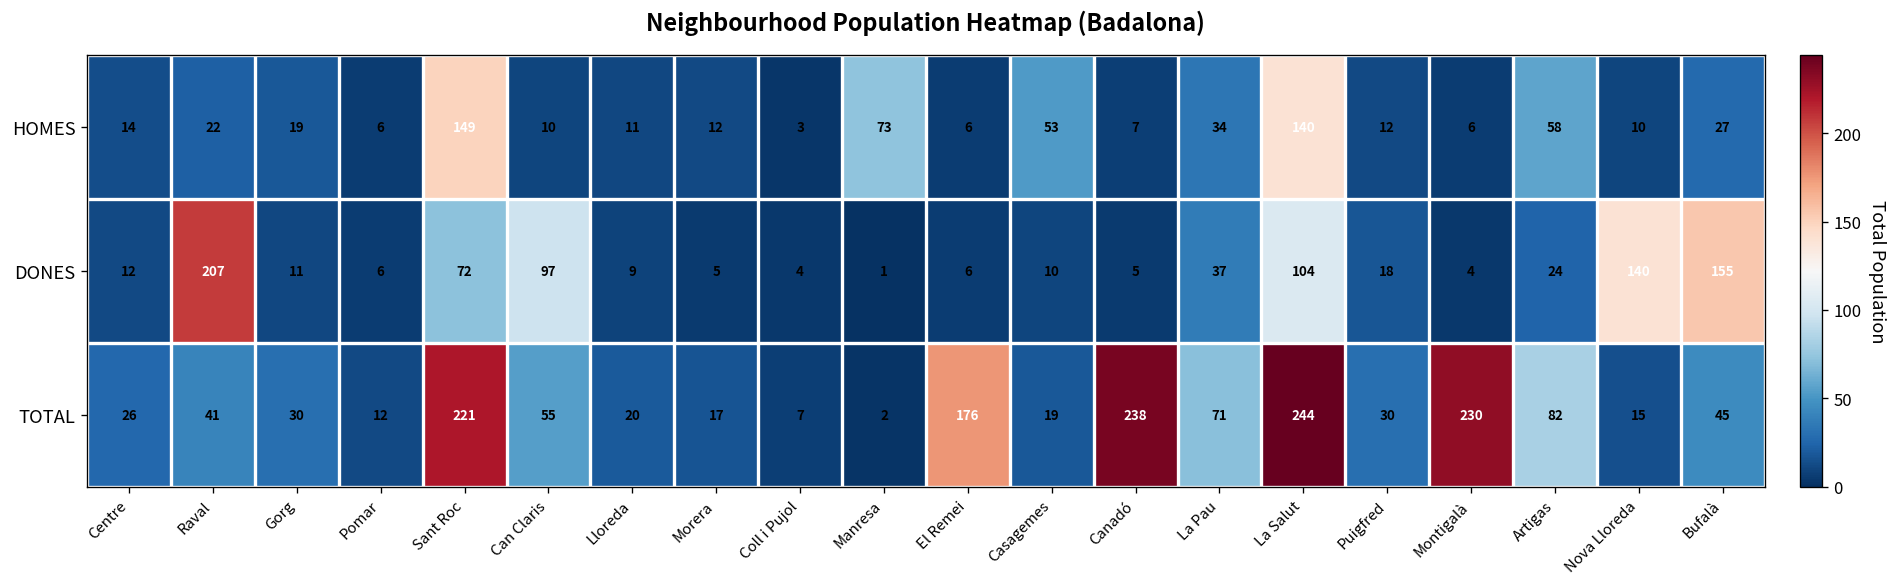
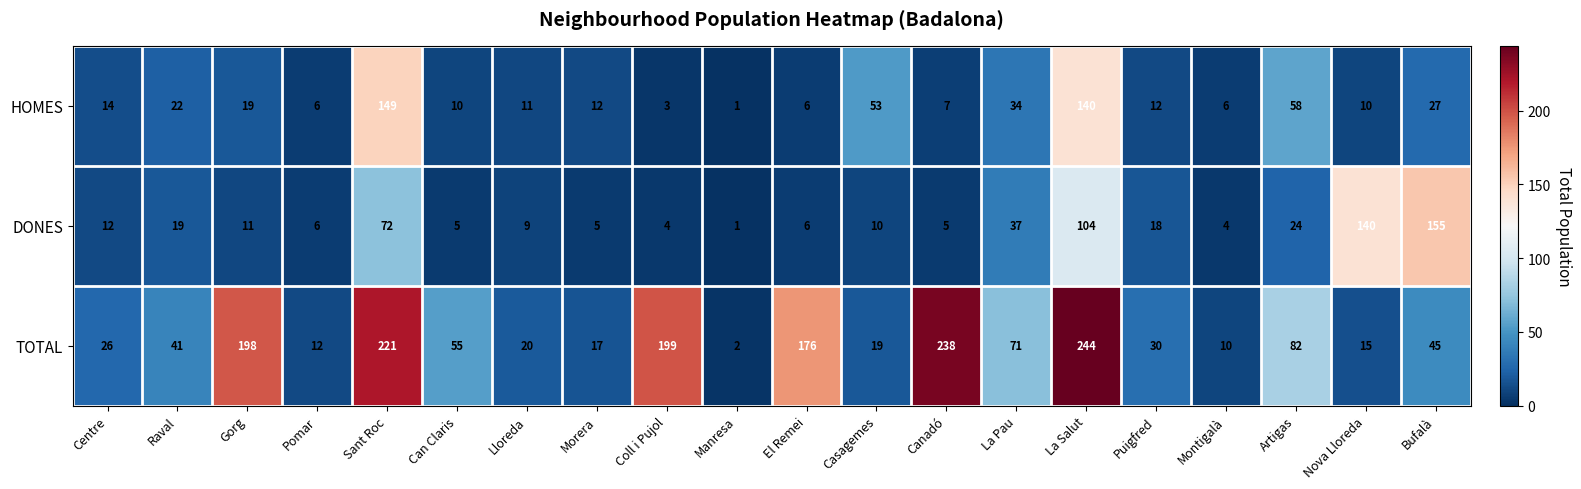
  {
    "HOMES": {
      "Centre": 14,
      "Raval": 22,
      "Gorg": 19,
      "Pomar": 6,
      "Sant Roc": 149,
      "Can Claris": 10,
      "Lloreda": 11,
      "Morera": 12,
      "Coll i Pujol": 3,
-     "Manresa": 73,
+     "Manresa": 1,
      "El Remei": 6,
      "Casagemes": 53,
      "Canadó": 7,
      "La Pau": 34,
      "Puigfred": 12,
      "Montigalà": 6,
      "Artigas": 58,
      "Nova Lloreda": 10,
      "Bufalà": 27
    },
    "DONES": {
      "Centre": 12,
-     "Raval": 207,
+     "Raval": 19,
      "Gorg": 11,
      "Pomar": 6,
      "Sant Roc": 72,
-     "Can Claris": 97,
+     "Can Claris": 5,
      "Lloreda": 9,
      "Morera": 5,
      "Coll i Pujol": 4,
      "Manresa": 1,
      "El Remei": 6,
      "Casagemes": 10,
      "Canadó": 5,
      "La Pau": 37,
      "La Salut": 104,
      "Puigfred": 18,
      "Montigalà": 4,
      "Artigas": 24,
      "Bufalà": 155
    },
    "TOTAL": {
      "Centre": 26,
      "Raval": 41,
-     "Gorg": 30,
+     "Gorg": 198,
      "Pomar": 12,
      "Sant Roc": 221,
      "Can Claris": 55,
      "Lloreda": 20,
      "Morera": 17,
-     "Coll i Pujol": 7,
+     "Coll i Pujol": 199,
      "Manresa": 2,
      "El Remei": 176,
      "Casagemes": 19,
      "Canadó": 238,
      "La Pau": 71,
      "La Salut": 244,
      "Puigfred": 30,
-     "Montigalà": 230,
+     "Montigalà": 10,
      "Artigas": 82,
      "Nova Lloreda": 15,
      "Bufalà": 45
    }
  }
